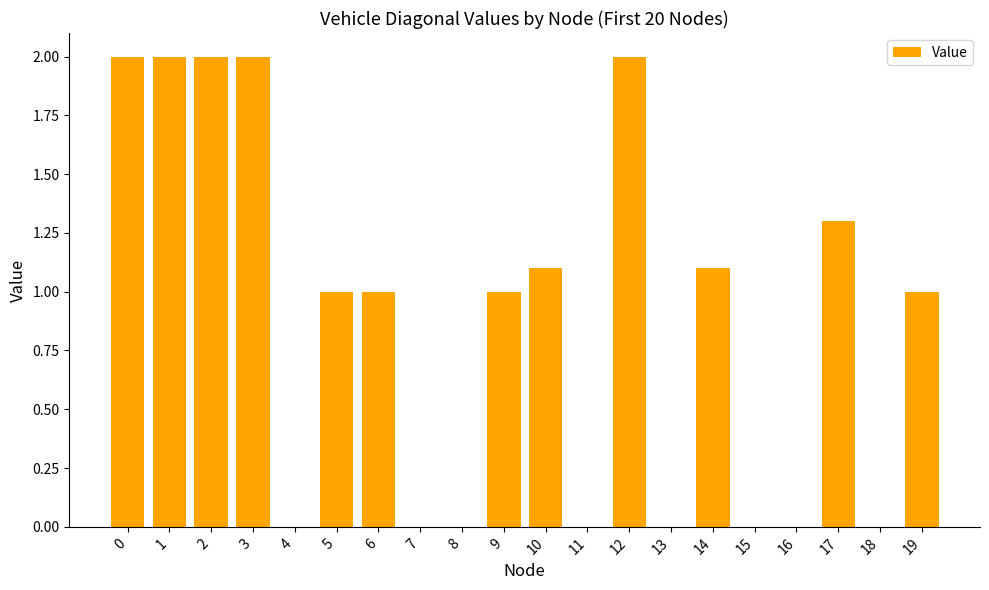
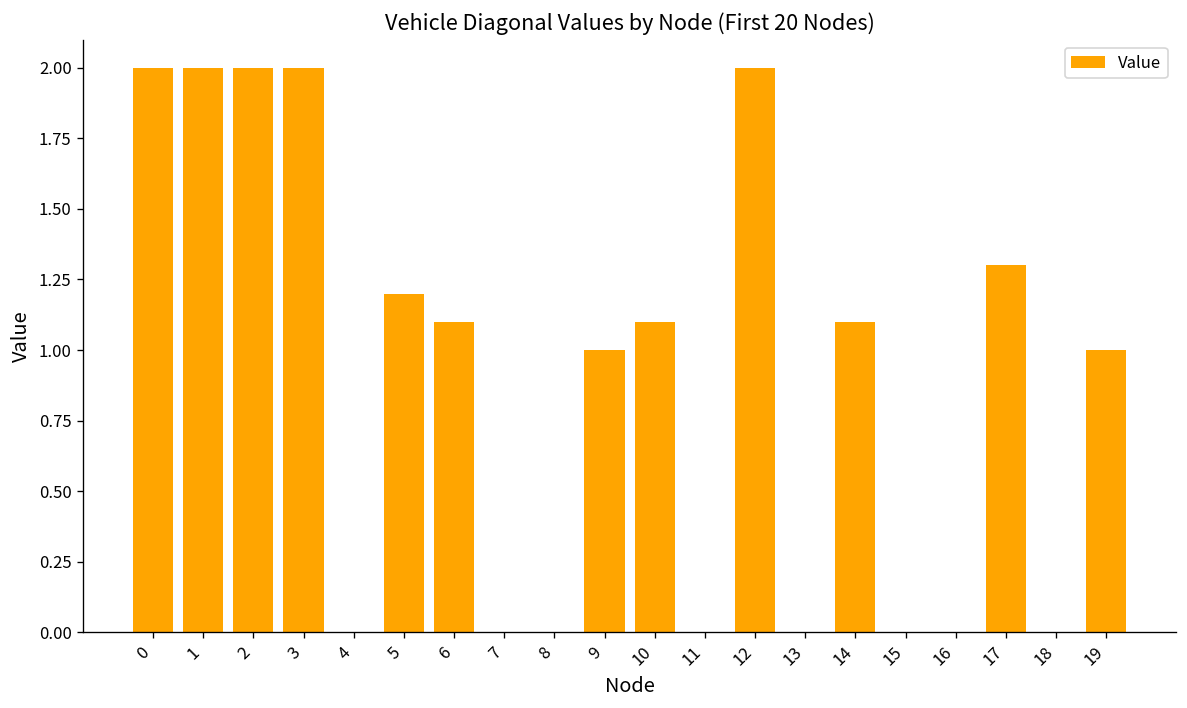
  {
    "0": 2.0,
    "1": 2.0,
    "2": 2.0,
    "3": 2.0,
    "4": 0.0,
-   "5": 1.0,
-   "6": 1.0,
+   "5": 1.2,
+   "6": 1.1,
    "7": 0.0,
    "8": 0.0,
    "9": 1.0,
    "10": 1.1,
    "11": 0.0,
    "12": 2.0,
    "13": 0.0,
    "14": 1.1,
    "15": 0.0,
    "16": 0.0,
    "17": 1.3,
    "18": 0.0,
    "19": 1.0
  }
